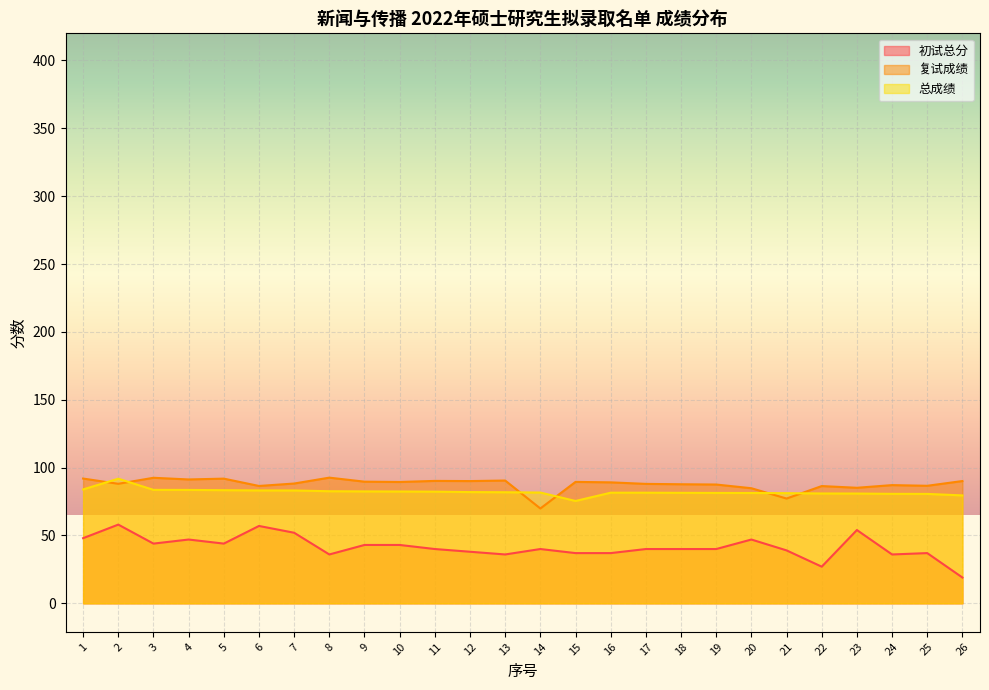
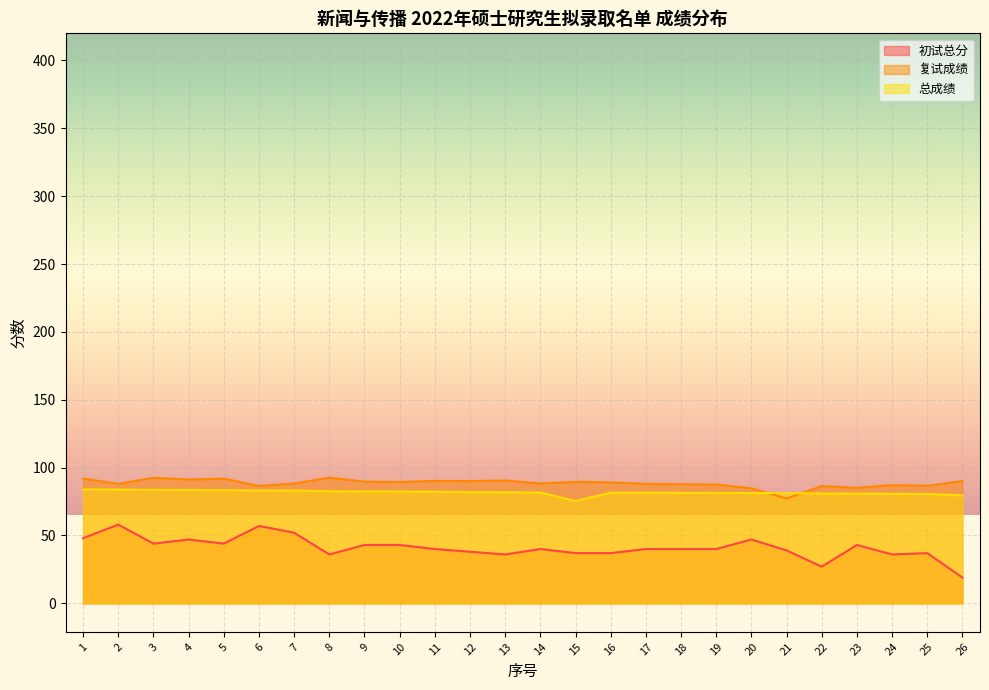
  {
    "初试总分": {
      "1": 48,
      "2": 58,
      "3": 44,
      "4": 47,
      "5": 44,
      "6": 57,
      "7": 52,
      "8": 36,
      "9": 43,
      "10": 43,
      "11": 40,
      "12": 38,
      "13": 36,
      "14": 40,
      "15": 37,
      "16": 37,
      "17": 40,
      "18": 40,
      "19": 40,
      "20": 47,
      "21": 39,
      "22": 27,
-     "23": 54,
+     "23": 43,
      "24": 36,
      "25": 37,
      "26": 19
    },
    "复试成绩": {
      "1": 92,
      "2": 88,
      "3": 93,
      "4": 91,
      "5": 92,
      "6": 86,
      "7": 88,
      "8": 93,
      "9": 90,
      "10": 89,
      "11": 90,
      "12": 90,
      "13": 90,
-     "14": 70,
+     "14": 88,
      "15": 89,
      "16": 89,
      "17": 88,
      "18": 88,
      "19": 88,
      "20": 85,
      "21": 77,
      "22": 86,
      "23": 85,
      "24": 87,
      "25": 87,
      "26": 90
    },
    "总成绩": {
      "1": 84,
-     "2": 92,
+     "2": 84,
      "3": 84,
      "4": 84,
      "5": 83,
      "6": 83,
      "7": 83,
      "8": 83,
      "9": 82,
      "10": 82,
      "11": 82,
      "12": 82,
      "13": 82,
      "14": 82,
      "15": 75,
      "16": 82,
      "17": 82,
      "18": 81,
      "19": 81,
      "20": 81,
      "21": 81,
      "22": 81,
      "23": 81,
      "24": 81,
      "25": 81,
      "26": 80
    }
  }
